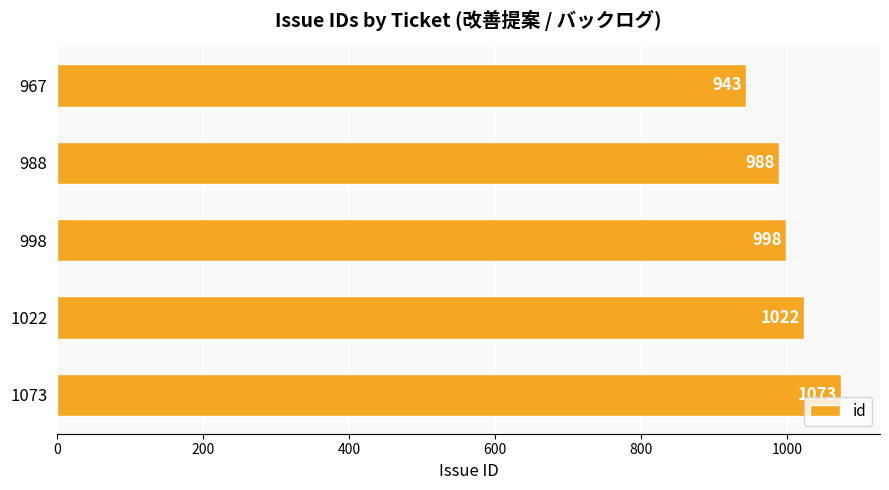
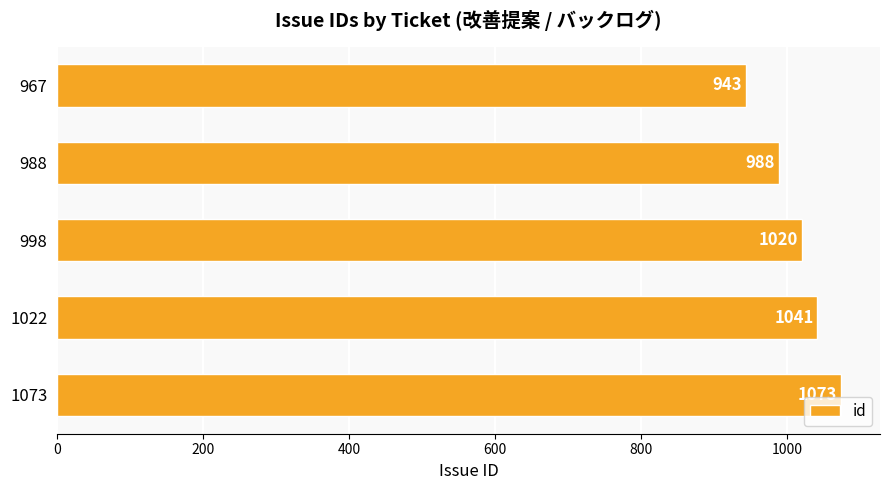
  {
    "967": 943,
    "988": 988,
-   "998": 998,
-   "1022": 1022
+   "998": 1020,
+   "1022": 1041
  }
